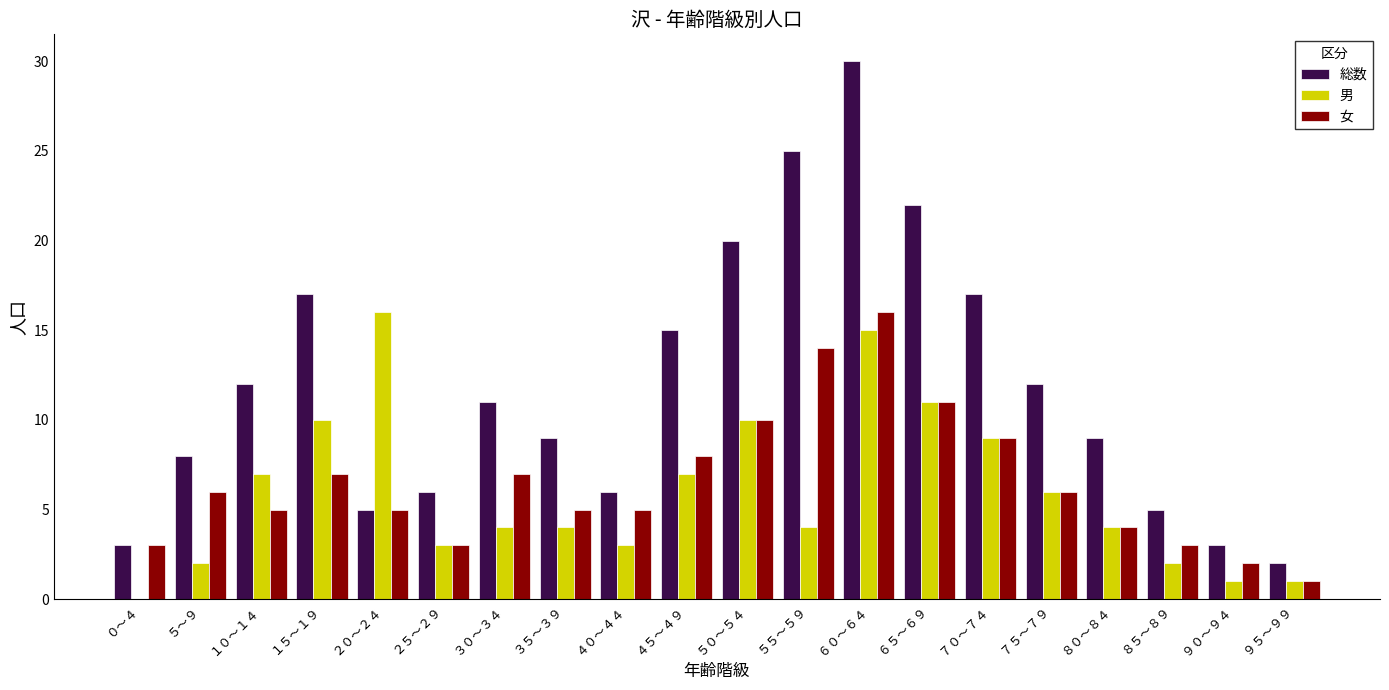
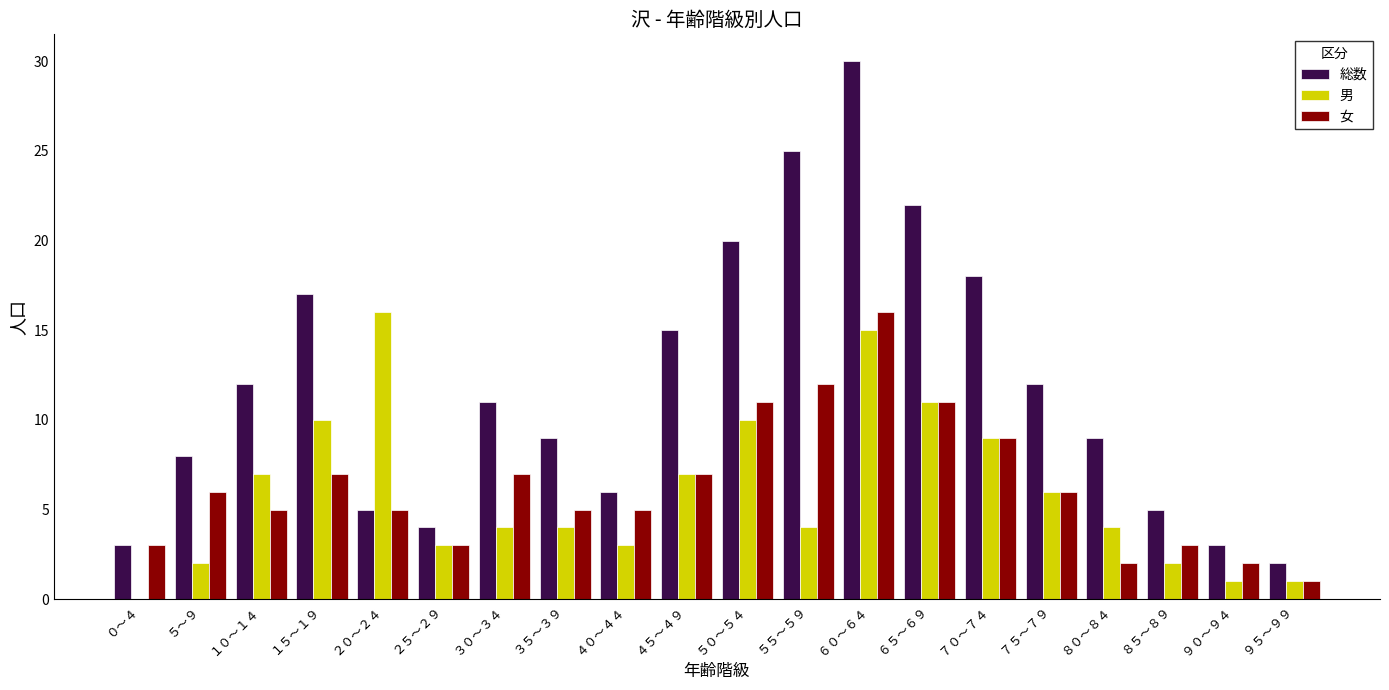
  {
    "総数": {
      "０～４": 3,
      "５～９": 8,
      "１０～１４": 12,
      "１５～１９": 17,
      "２０～２４": 5,
-     "２５～２９": 6,
+     "２５～２９": 4,
      "３０～３４": 11,
      "３５～３９": 9,
      "４０～４４": 6,
      "４５～４９": 15,
      "５０～５４": 20,
      "５５～５９": 25,
      "６０～６４": 30,
      "６５～６９": 22,
-     "７０～７４": 17,
+     "７０～７４": 18,
      "７５～７９": 12,
      "８０～８４": 9,
      "８５～８９": 5,
      "９０～９４": 3,
      "９５～９９": 2
    },
    "男": {
      "０～４": 0,
      "５～９": 2,
      "１０～１４": 7,
      "１５～１９": 10,
      "２０～２４": 16,
      "２５～２９": 3,
      "３０～３４": 4,
      "３５～３９": 4,
      "４０～４４": 3,
      "４５～４９": 7,
      "５０～５４": 10,
      "５５～５９": 4,
      "６０～６４": 15,
      "６５～６９": 11,
      "７０～７４": 9,
      "７５～７９": 6,
      "８０～８４": 4,
      "８５～８９": 2,
      "９０～９４": 1,
      "９５～９９": 1
    },
    "女": {
      "０～４": 3,
      "５～９": 6,
      "１０～１４": 5,
      "１５～１９": 7,
      "２０～２４": 5,
      "２５～２９": 3,
      "３０～３４": 7,
      "３５～３９": 5,
      "４０～４４": 5,
-     "４５～４９": 8,
-     "５０～５４": 10,
-     "５５～５９": 14,
+     "４５～４９": 7,
+     "５０～５４": 11,
+     "５５～５９": 12,
      "６０～６４": 16,
      "６５～６９": 11,
      "７０～７４": 9,
      "７５～７９": 6,
-     "８０～８４": 4,
+     "８０～８４": 2,
      "８５～８９": 3,
      "９０～９４": 2,
      "９５～９９": 1
    }
  }
